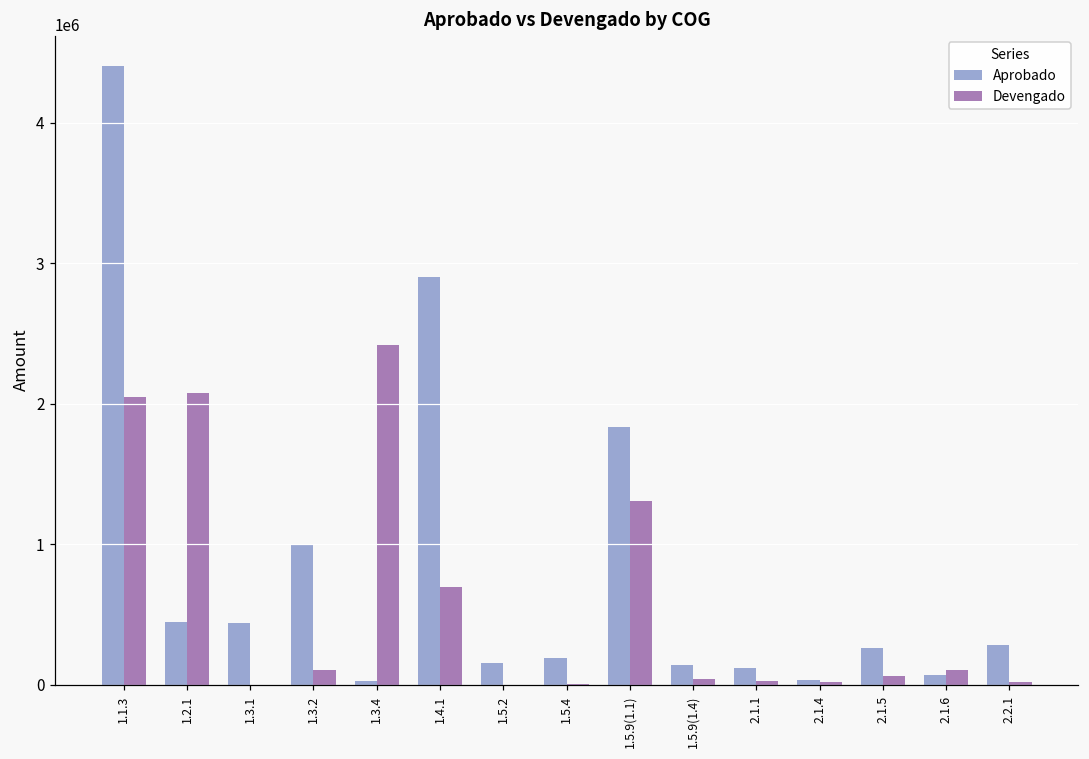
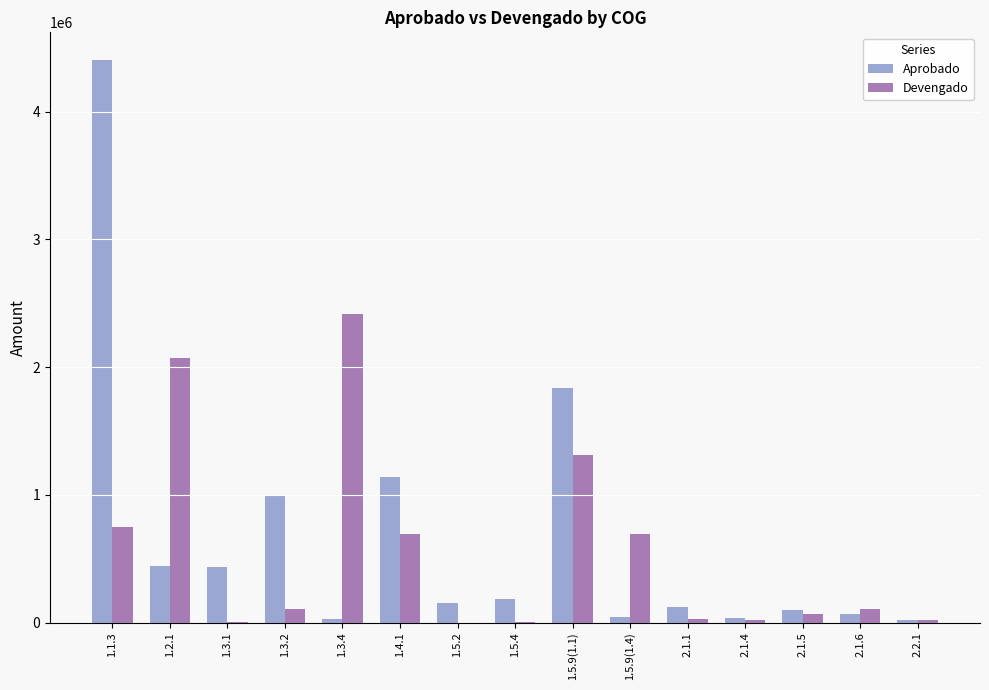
  {
    "Aprobado": {
      "1.1.3": 4400000,
      "1.2.1": 440000,
      "1.3.1": 440000,
      "1.3.2": 1000000,
      "1.3.4": 30000,
-     "1.4.1": 2900000,
+     "1.4.1": 1140000,
      "1.5.2": 160000,
      "1.5.4": 190000,
      "1.5.9(1.1)": 1840000,
-     "1.5.9(1.4)": 140000,
+     "1.5.9(1.4)": 50000,
      "2.1.1": 120000,
      "2.1.4": 30000,
-     "2.1.5": 260000,
+     "2.1.5": 100000,
      "2.1.6": 70000,
-     "2.2.1": 290000
+     "2.2.1": 20000
    },
    "Devengado": {
-     "1.1.3": 2050000,
+     "1.1.3": 740000,
      "1.2.1": 2070000,
      "1.3.2": 110000,
      "1.3.4": 2410000,
      "1.4.1": 700000,
      "1.5.2": 0,
      "1.5.9(1.1)": 1310000,
-     "1.5.9(1.4)": 40000,
+     "1.5.9(1.4)": 700000,
      "2.1.1": 30000,
      "2.1.4": 20000,
      "2.1.5": 60000,
      "2.1.6": 100000
    }
  }
